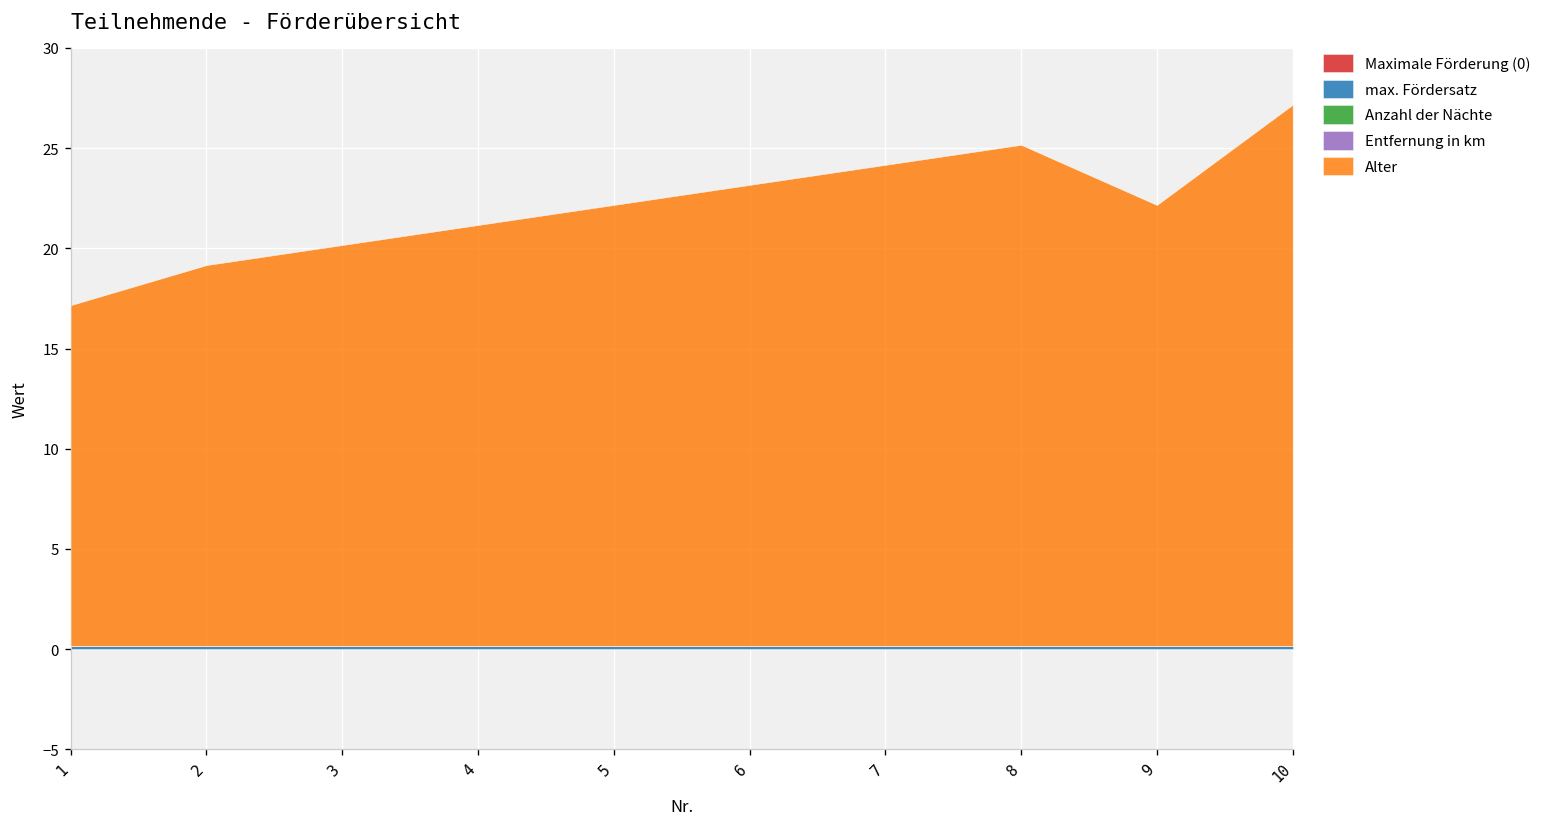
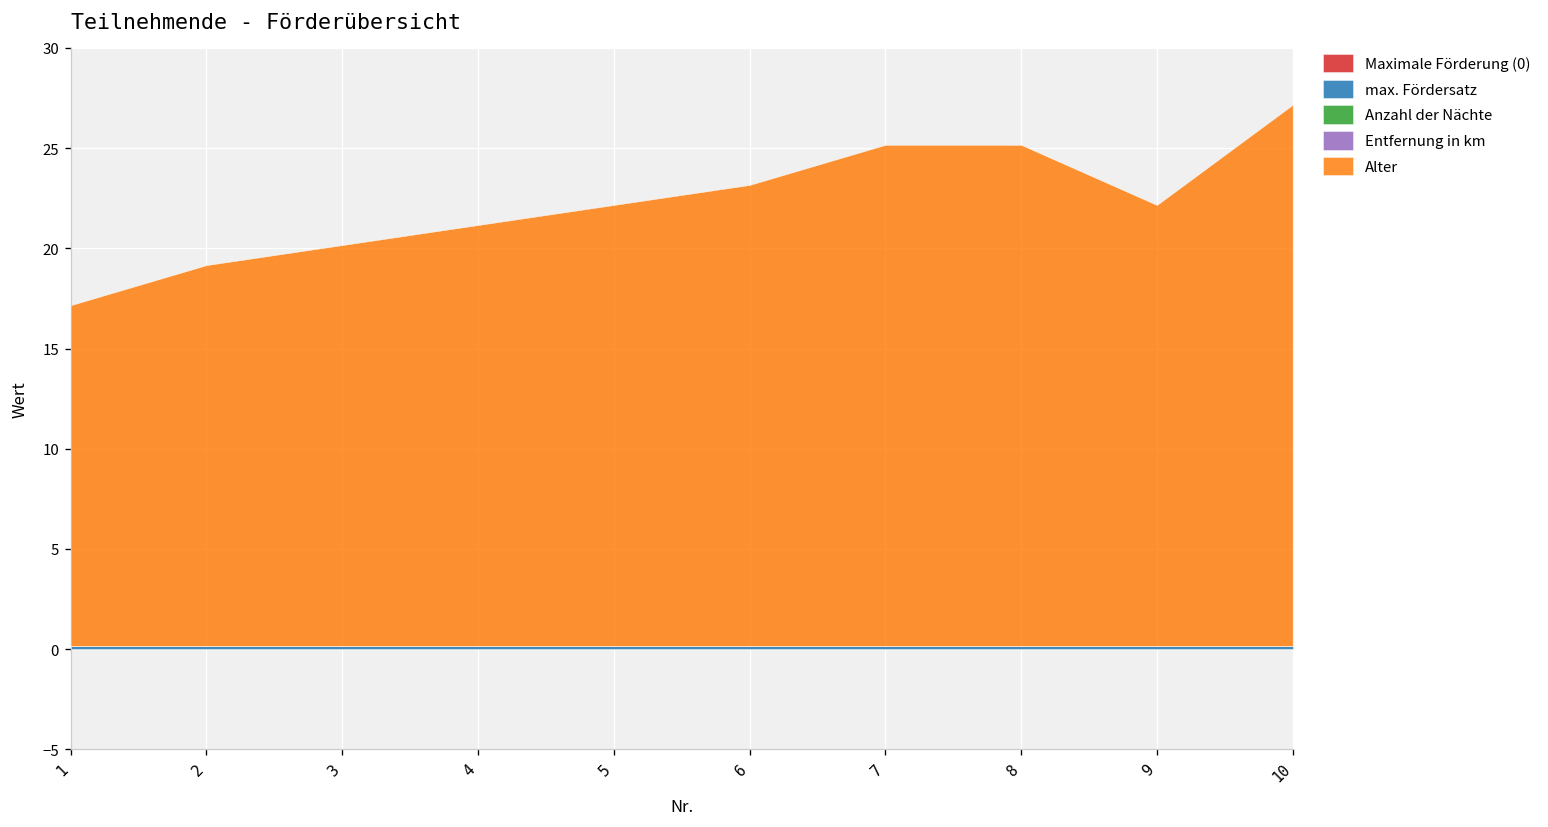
  {
    "Maximale Förderung (0)": {
      "1": 0,
      "2": 0,
      "3": 0,
      "4": 0,
      "5": 0,
      "6": 0,
      "7": 0,
      "8": 0,
      "9": 0,
      "10": 0
    },
    "Entfernung in km": {
      "1": 0.2,
      "2": 0.2,
      "3": 0.2,
      "4": 0.2,
      "5": 0.2,
      "6": 0.2,
      "7": 0.2,
      "8": 0.2,
      "9": 0.2,
      "10": 0.2
    },
    "Alter": {
      "1": 17,
      "2": 19,
      "3": 20,
      "4": 21,
      "5": 22,
      "6": 23,
-     "7": 24,
+     "7": 25,
      "8": 25,
      "9": 22,
      "10": 27
    }
  }
